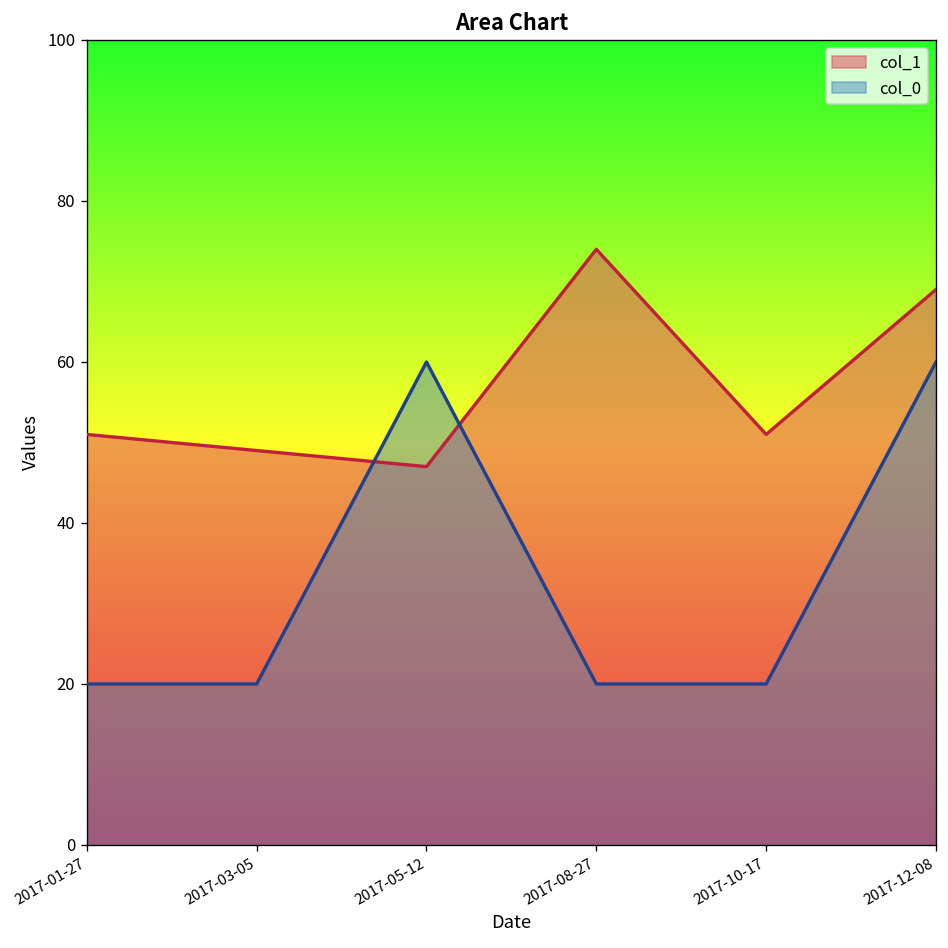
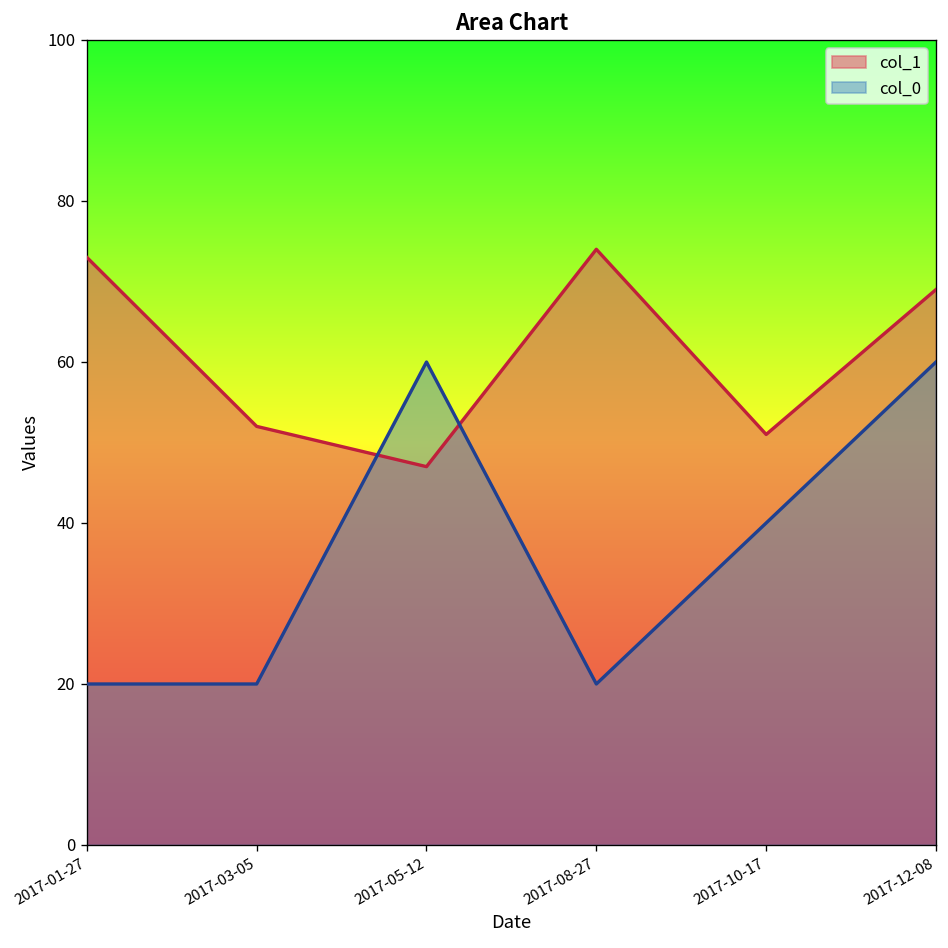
  {
    "col_1": {
-     "2017-01-27": 51,
-     "2017-03-05": 49,
+     "2017-01-27": 73,
+     "2017-03-05": 52,
      "2017-05-12": 47,
      "2017-08-27": 74,
      "2017-10-17": 51,
      "2017-12-08": 69
    },
    "col_0": {
      "2017-01-27": 20,
      "2017-03-05": 20,
      "2017-05-12": 60,
      "2017-08-27": 20,
-     "2017-10-17": 20,
+     "2017-10-17": 40,
      "2017-12-08": 60
    }
  }
